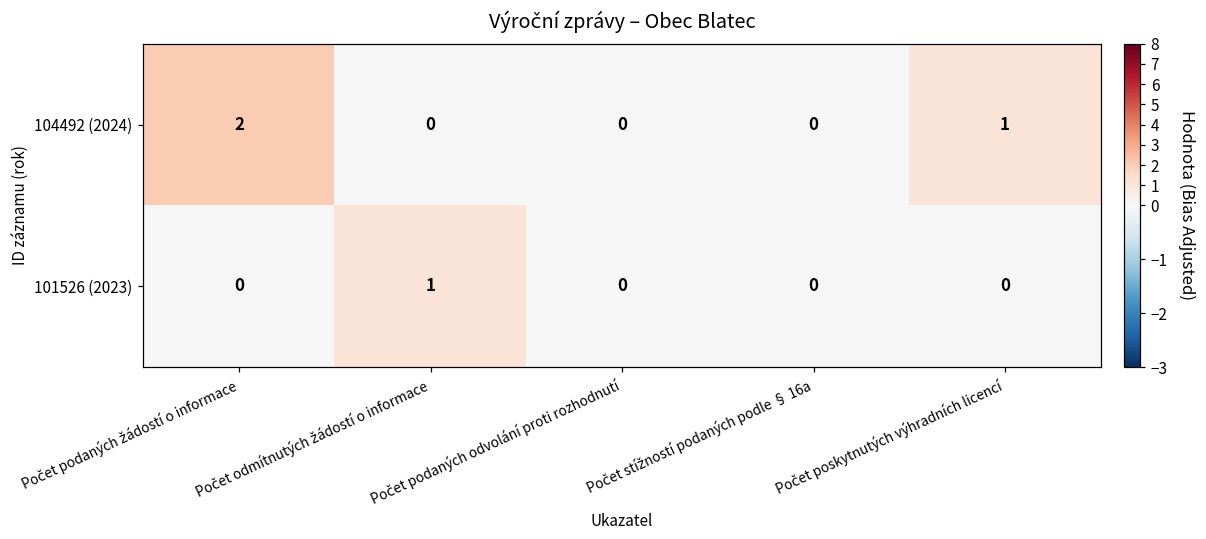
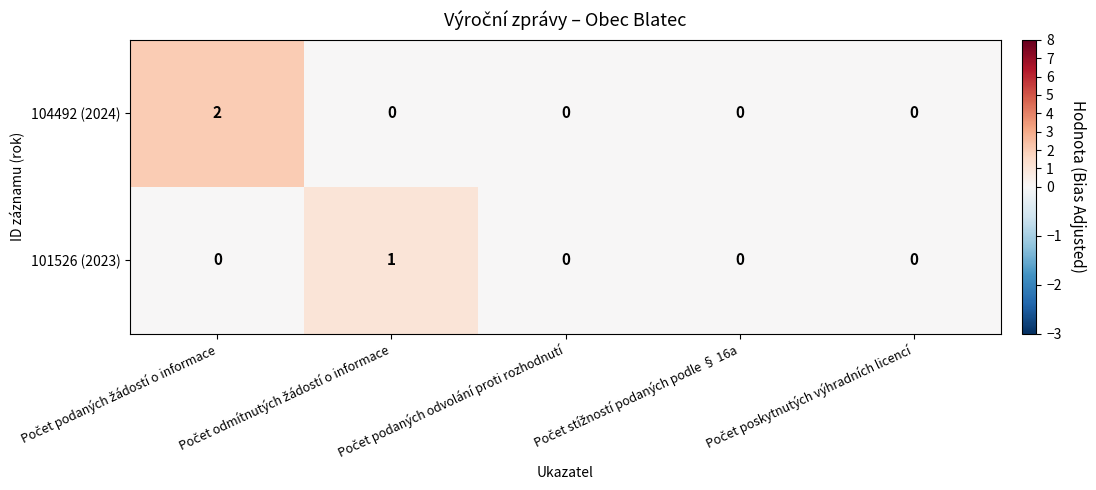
  {
    "104492 (2024)": {
      "Počet podaných žádostí o informace": 2,
      "Počet odmítnutých žádostí o informace": 0,
      "Počet podaných odvolání proti rozhodnutí": 0,
      "Počet stížností podaných podle § 16a": 0,
-     "Počet poskytnutých výhradních licencí": 1
+     "Počet poskytnutých výhradních licencí": 0
    },
    "101526 (2023)": {
      "Počet podaných žádostí o informace": 0,
      "Počet odmítnutých žádostí o informace": 1,
      "Počet podaných odvolání proti rozhodnutí": 0,
      "Počet stížností podaných podle § 16a": 0,
      "Počet poskytnutých výhradních licencí": 0
    }
  }
